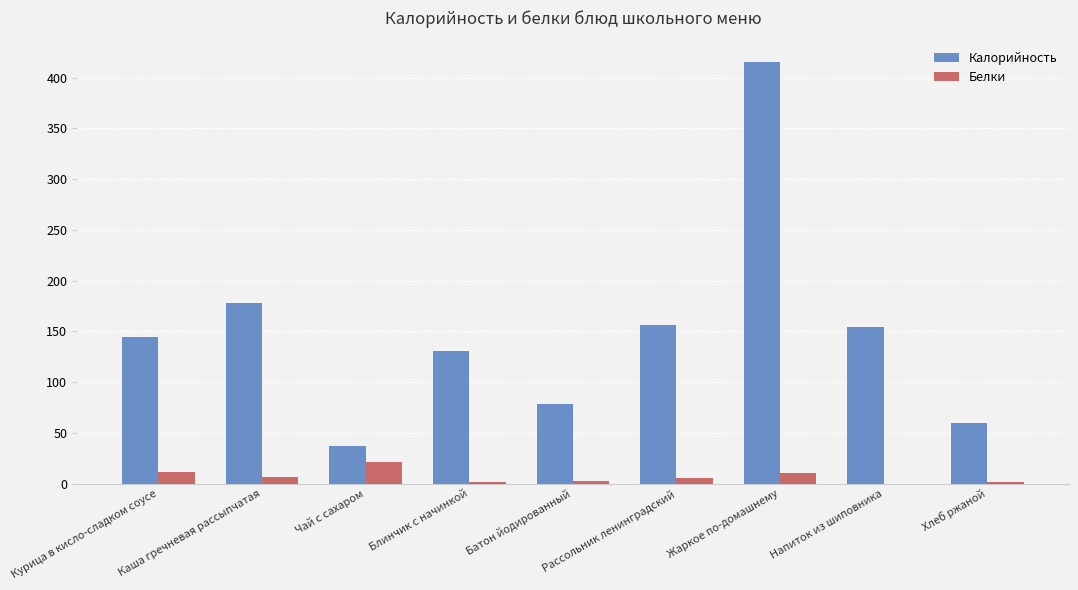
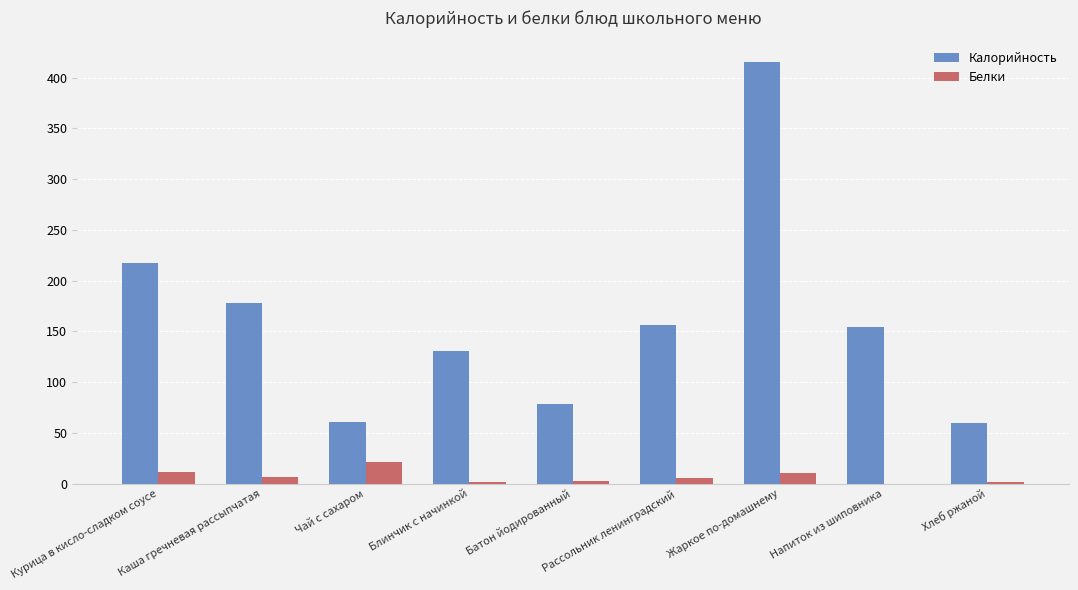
  {
    "Калорийность": {
-     "Курица в кисло-сладком соусе": 144,
+     "Курица в кисло-сладком соусе": 217,
      "Каша гречневая рассыпчатая": 178,
-     "Чай с сахаром": 37,
+     "Чай с сахаром": 61,
      "Блинчик с начинкой": 131,
      "Батон йодированный": 79,
      "Рассольник ленинградский": 156,
      "Жаркое по-домашнему": 416,
      "Напиток из шиповника": 154,
      "Хлеб ржаной": 60
    },
    "Белки": {
      "Курица в кисло-сладком соусе": 12,
      "Каша гречневая рассыпчатая": 7,
      "Чай с сахаром": 21,
      "Рассольник ленинградский": 5,
      "Жаркое по-домашнему": 11,
      "Напиток из шиповника": 0
    }
  }
